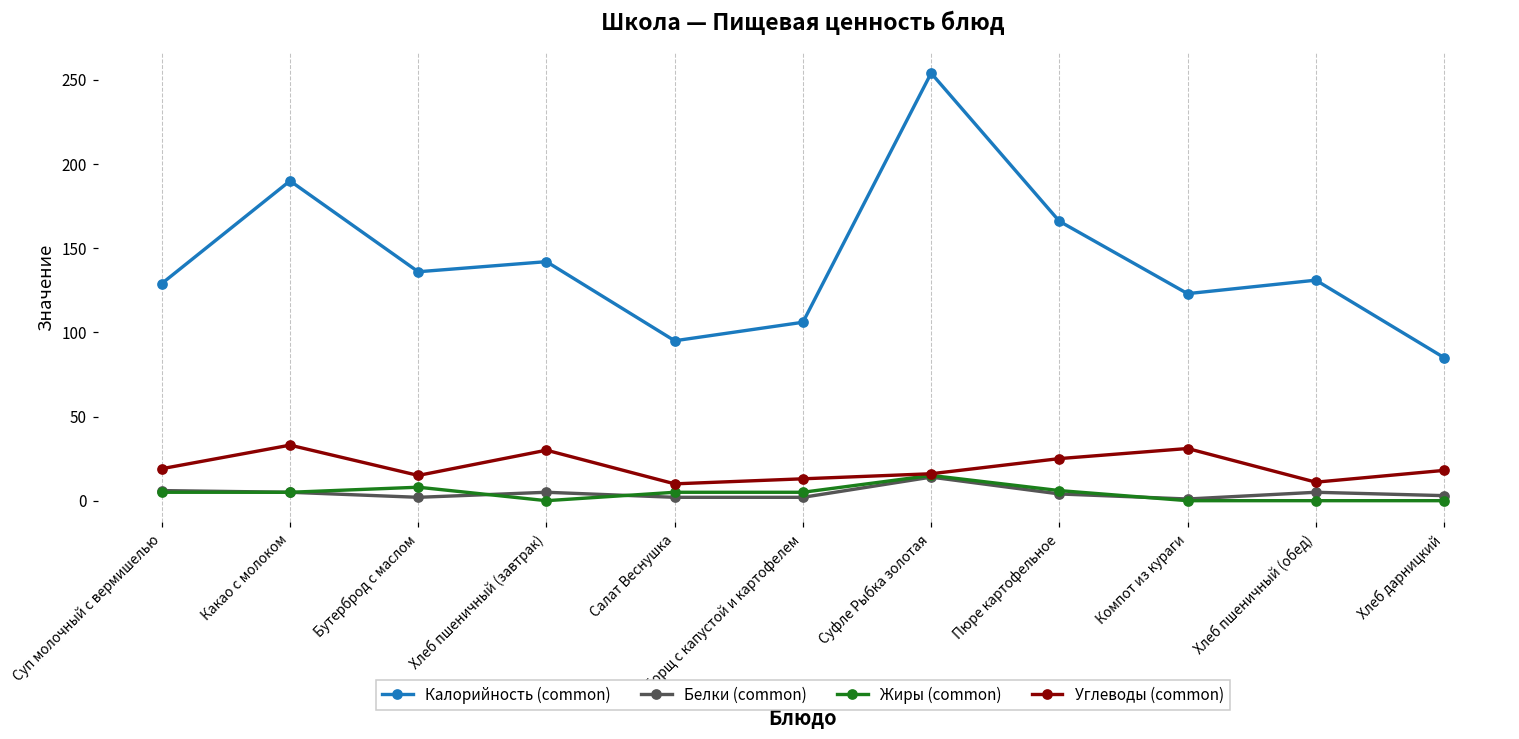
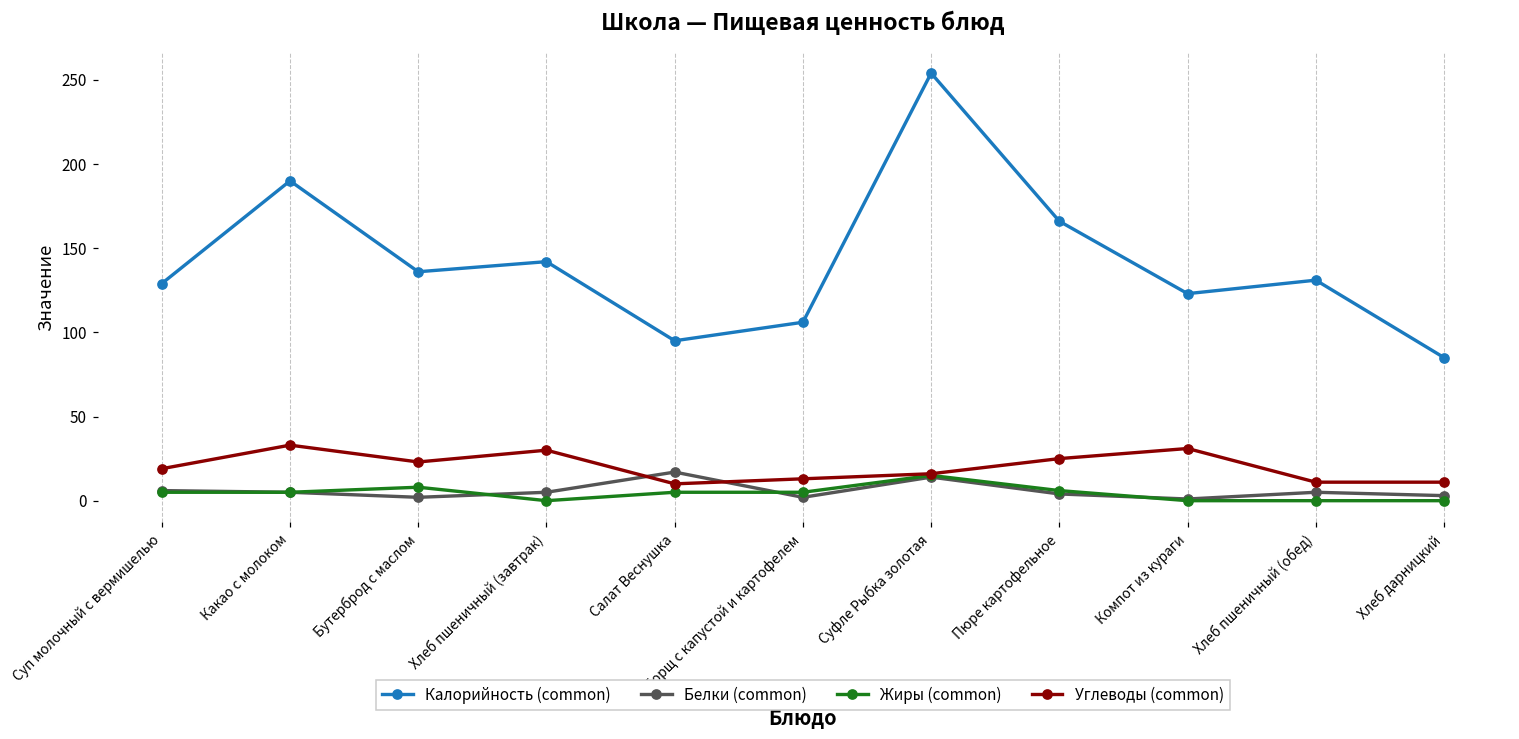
  {
    "Калорийность (common)": {
      "Суп молочный с вермишелью": 129,
      "Какао с молоком": 190,
      "Бутерброд с маслом": 136,
      "Хлеб пшеничный (завтрак)": 142,
      "Салат Веснушка": 95,
      "Борщ с капустой и картофелем": 106,
      "Суфле Рыбка золотая": 254,
      "Пюре картофельное": 166,
      "Компот из кураги": 123,
      "Хлеб пшеничный (обед)": 131,
      "Хлеб дарницкий": 85
    },
    "Белки (common)": {
      "Бутерброд с маслом": 2,
      "Хлеб пшеничный (завтрак)": 5,
-     "Салат Веснушка": 2,
+     "Салат Веснушка": 17,
      "Борщ с капустой и картофелем": 2,
      "Пюре картофельное": 4,
      "Хлеб пшеничный (обед)": 5,
      "Хлеб дарницкий": 3
    },
    "Жиры (common)": {
      "Бутерброд с маслом": 8,
      "Хлеб пшеничный (завтрак)": 0,
      "Салат Веснушка": 5,
      "Борщ с капустой и картофелем": 5,
      "Пюре картофельное": 6,
      "Хлеб пшеничный (обед)": 0,
      "Хлеб дарницкий": 0
    },
    "Углеводы (common)": {
      "Суп молочный с вермишелью": 19,
      "Какао с молоком": 33,
-     "Бутерброд с маслом": 15,
+     "Бутерброд с маслом": 23,
      "Хлеб пшеничный (завтрак)": 30,
      "Салат Веснушка": 10,
      "Борщ с капустой и картофелем": 13,
      "Пюре картофельное": 25,
      "Компот из кураги": 31,
      "Хлеб пшеничный (обед)": 11,
-     "Хлеб дарницкий": 18
+     "Хлеб дарницкий": 11
    }
  }
